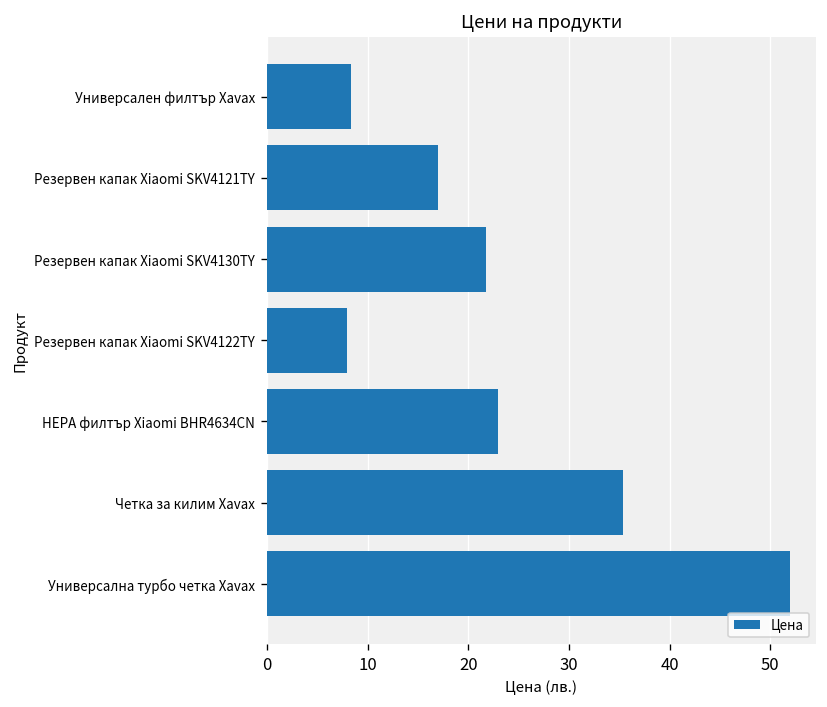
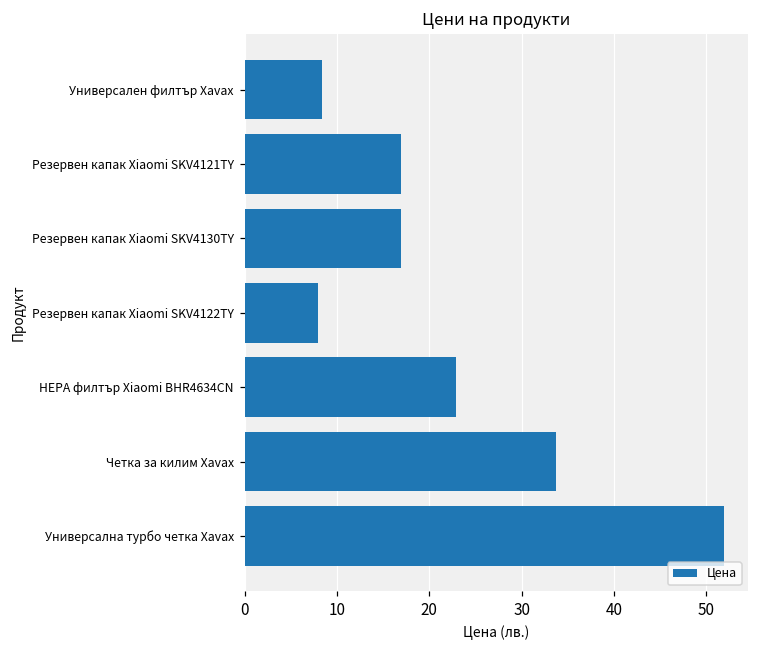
  {
    "Универсален филтър Xavax": 8,
    "Резервен капак Xiaomi SKV4121TY": 17,
-   "Резервен капак Xiaomi SKV4130TY": 22,
+   "Резервен капак Xiaomi SKV4130TY": 17,
    "Резервен капак Xiaomi SKV4122TY": 8,
    "HEPA филтър Xiaomi BHR4634CN": 23,
-   "Четка за килим Xavax": 35,
+   "Четка за килим Xavax": 34,
    "Универсална турбо четка Xavax": 52
  }
